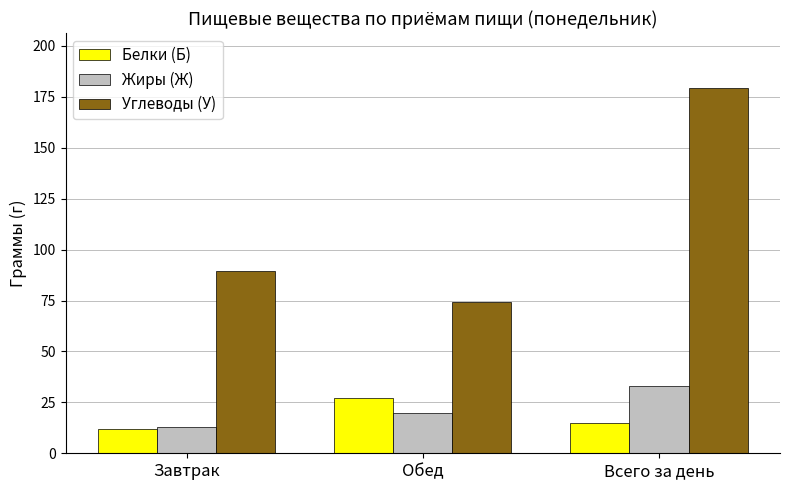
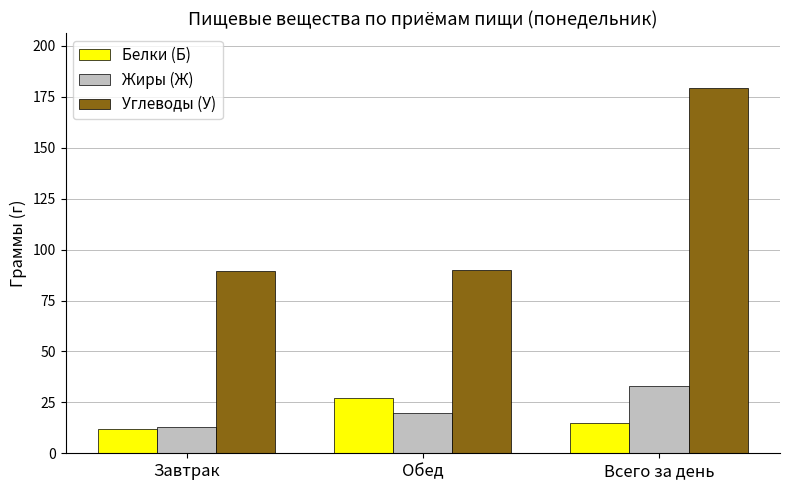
  {
    "Белки (Б)": {
      "Завтрак": 12,
      "Обед": 27,
      "Всего за день": 15
    },
    "Жиры (Ж)": {
      "Завтрак": 13,
      "Обед": 20,
      "Всего за день": 33
    },
    "Углеводы (У)": {
      "Завтрак": 90,
-     "Обед": 74,
+     "Обед": 90,
      "Всего за день": 179
    }
  }
